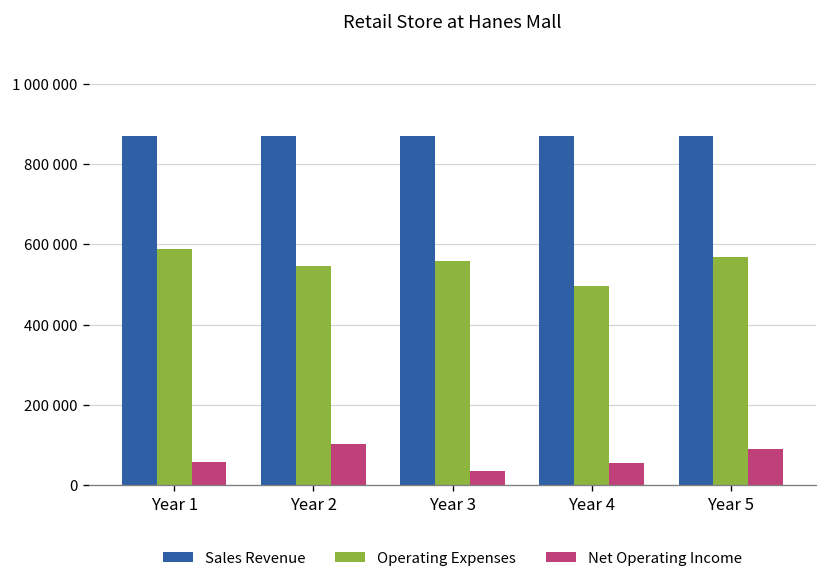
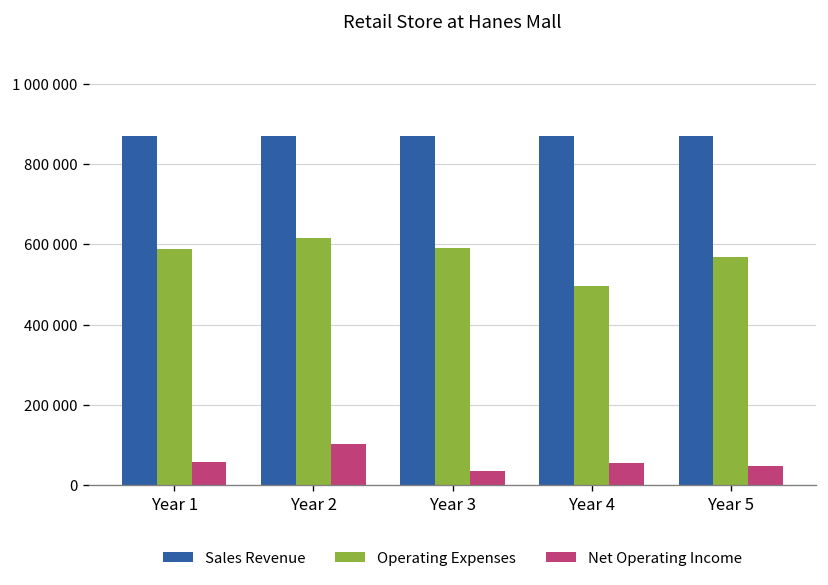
  {
    "Sales Revenue": {
      "Year 1": 870000,
      "Year 2": 870000,
      "Year 3": 870000,
      "Year 4": 870000,
      "Year 5": 870000
    },
    "Operating Expenses": {
      "Year 1": 590000,
-     "Year 2": 550000,
-     "Year 3": 560000,
+     "Year 2": 610000,
+     "Year 3": 590000,
      "Year 4": 500000,
      "Year 5": 570000
    },
    "Net Operating Income": {
      "Year 1": 60000,
      "Year 2": 100000,
      "Year 3": 40000,
      "Year 4": 60000,
-     "Year 5": 90000
+     "Year 5": 50000
    }
  }
